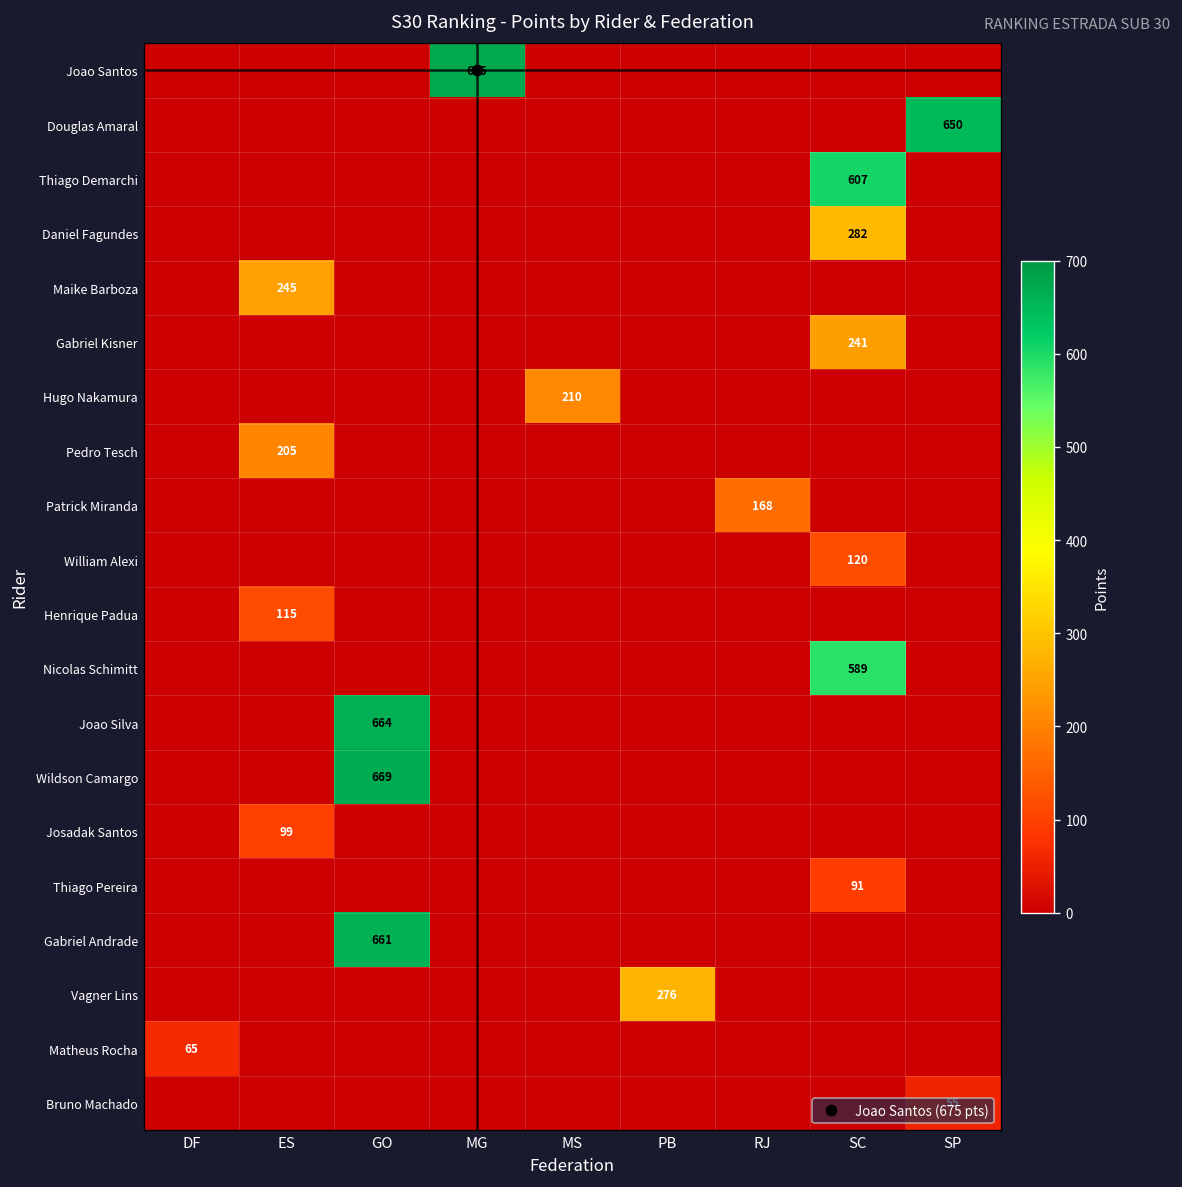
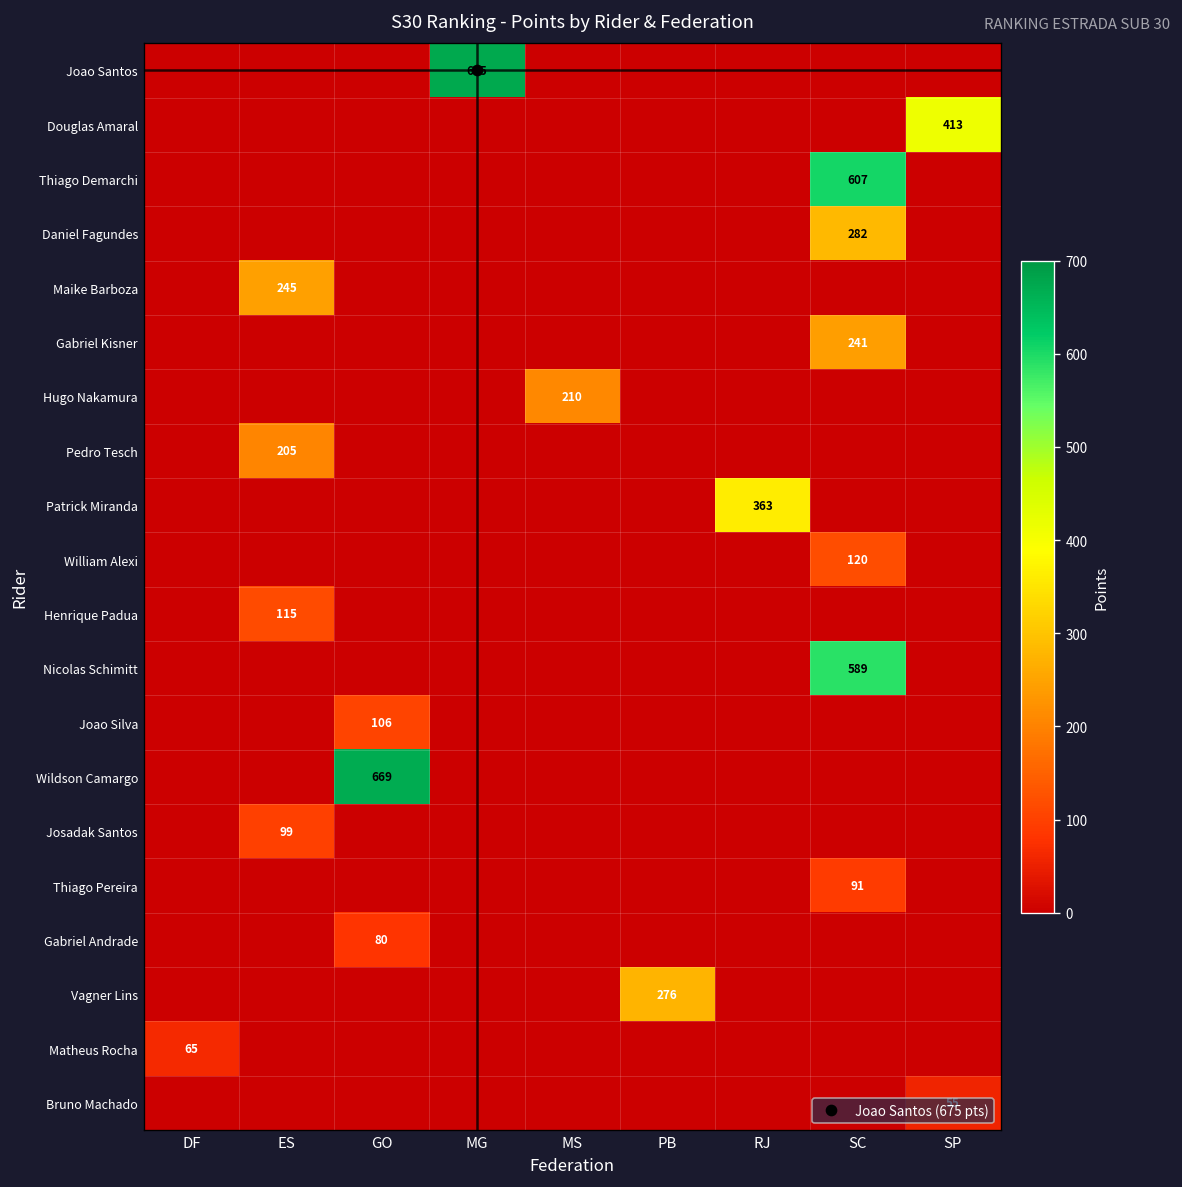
  {
    "Douglas Amaral": {
-     "SP": 650
+     "SP": 413
    },
    "Thiago Demarchi": {
      "SC": 607
    },
    "Daniel Fagundes": {
      "SC": 282
    },
    "Maike Barboza": {
      "ES": 245
    },
    "Gabriel Kisner": {
      "SC": 241
    },
    "Hugo Nakamura": {
      "MS": 210
    },
    "Pedro Tesch": {
      "ES": 205
    },
    "Patrick Miranda": {
-     "RJ": 168
+     "RJ": 363
    },
    "William Alexi": {
      "SC": 120
    },
    "Henrique Padua": {
      "ES": 115
    },
    "Nicolas Schimitt": {
      "SC": 589
    },
    "Joao Silva": {
-     "GO": 664
+     "GO": 106
    },
    "Wildson Camargo": {
      "GO": 669
    },
    "Josadak Santos": {
      "ES": 99
    },
    "Thiago Pereira": {
      "SC": 91
    },
    "Gabriel Andrade": {
-     "GO": 661
+     "GO": 80
    },
    "Vagner Lins": {
      "PB": 276
    },
    "Matheus Rocha": {
      "DF": 65
    }
  }
